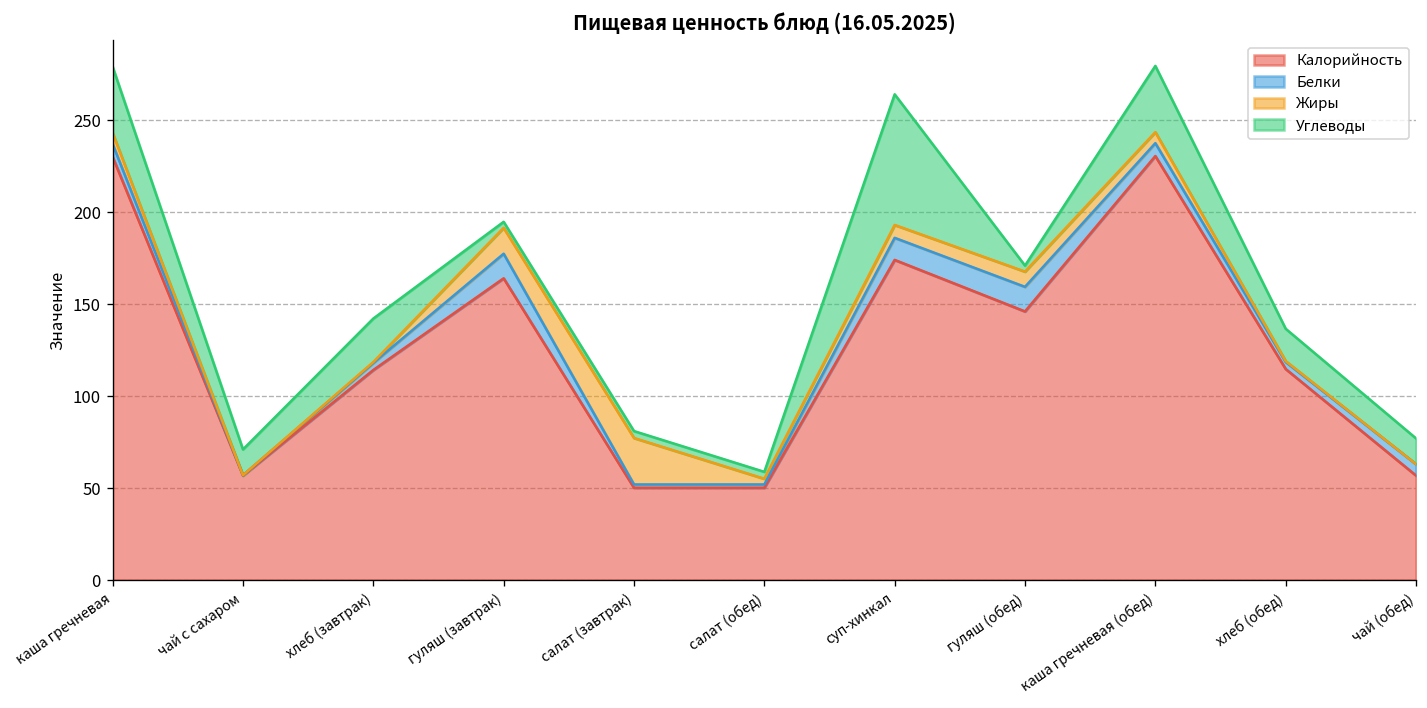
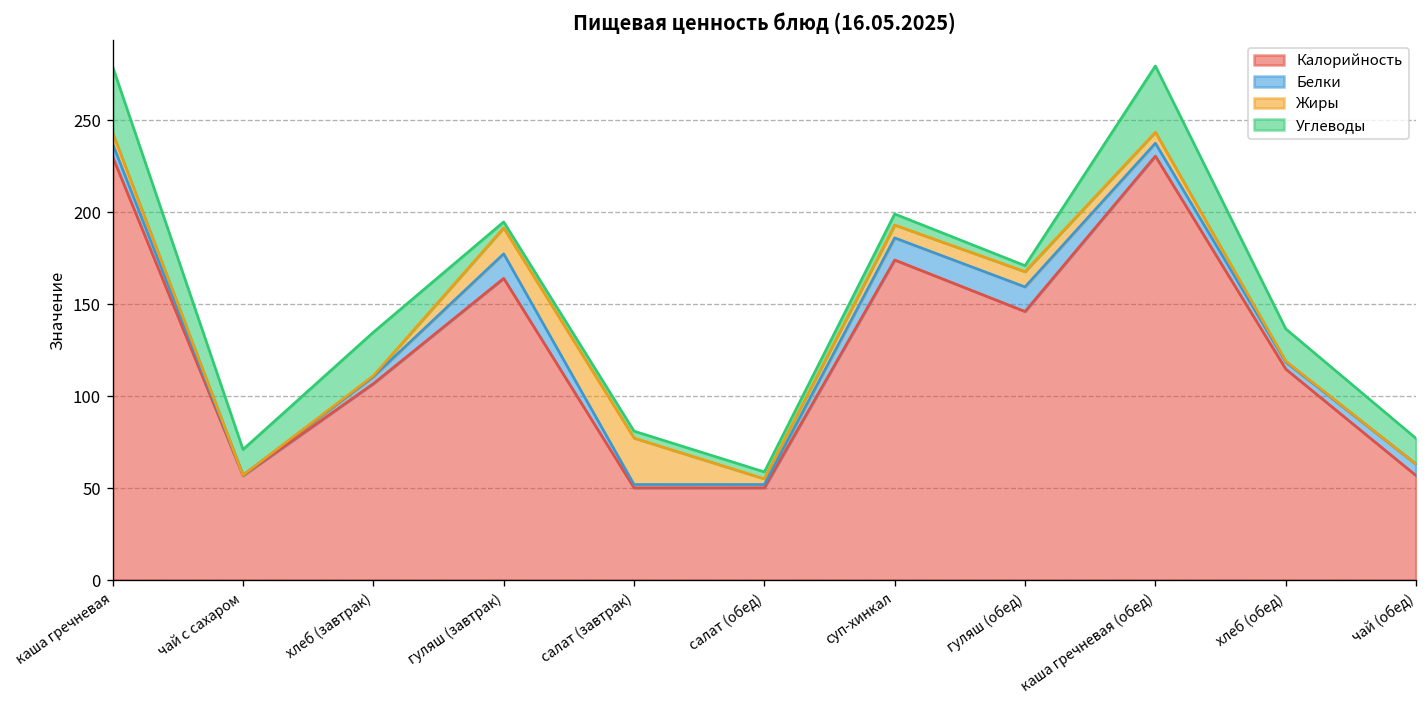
  {
    "Калорийность": {
      "каша гречневая": 230,
-     "хлеб (завтрак)": 114,
+     "хлеб (завтрак)": 107,
      "гуляш (завтрак)": 164,
      "салат (завтрак)": 50,
      "салат (обед)": 50,
      "суп-хинкал": 174,
      "гуляш (обед)": 146,
      "каша гречневая (обед)": 230,
      "хлеб (обед)": 115,
      "чай (обед)": 57
    },
    "Белки": {
      "каша гречневая": 7,
      "гуляш (завтрак)": 13,
      "салат (завтрак)": 2,
      "салат (обед)": 2,
      "суп-хинкал": 12,
      "гуляш (обед)": 13,
      "каша гречневая (обед)": 7
    },
    "Жиры": {
      "каша гречневая": 6,
      "гуляш (завтрак)": 14,
      "салат (завтрак)": 25,
      "салат (обед)": 3,
      "суп-хинкал": 7,
      "гуляш (обед)": 8,
      "каша гречневая (обед)": 6
    },
    "Углеводы": {
      "каша гречневая": 36,
      "чай с сахаром": 14,
      "хлеб (завтрак)": 24,
      "гуляш (завтрак)": 3,
      "салат (завтрак)": 4,
      "салат (обед)": 4,
-     "суп-хинкал": 71,
+     "суп-хинкал": 6,
      "гуляш (обед)": 3,
      "каша гречневая (обед)": 36,
      "хлеб (обед)": 18,
      "чай (обед)": 14
    }
  }
